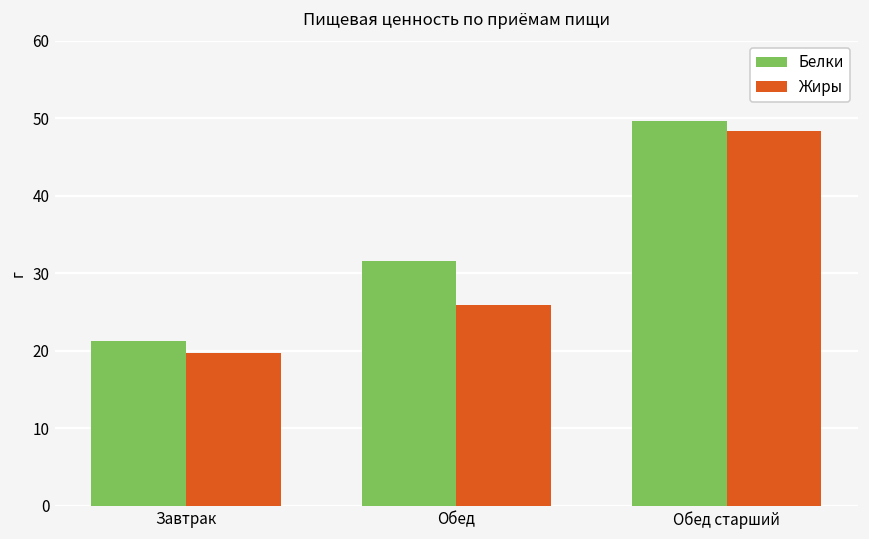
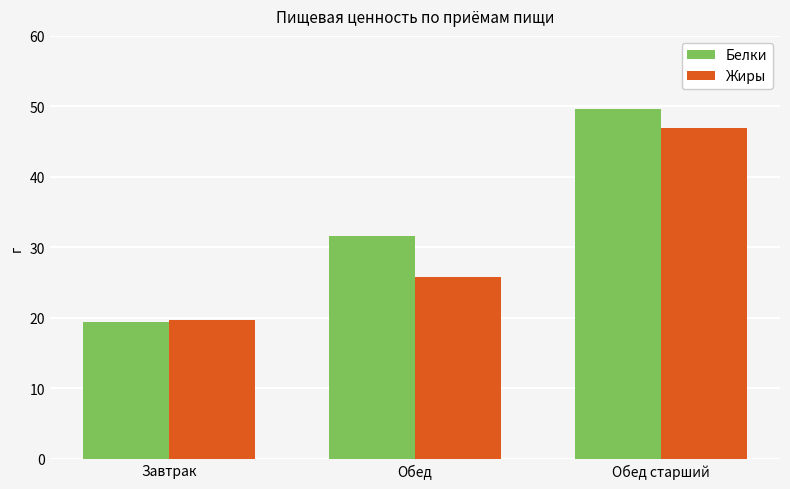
  {
    "Белки": {
-     "Завтрак": 21,
+     "Завтрак": 19,
      "Обед": 32,
      "Обед старший": 50
    },
    "Жиры": {
      "Завтрак": 20,
      "Обед": 26,
-     "Обед старший": 48
+     "Обед старший": 47
    }
  }
